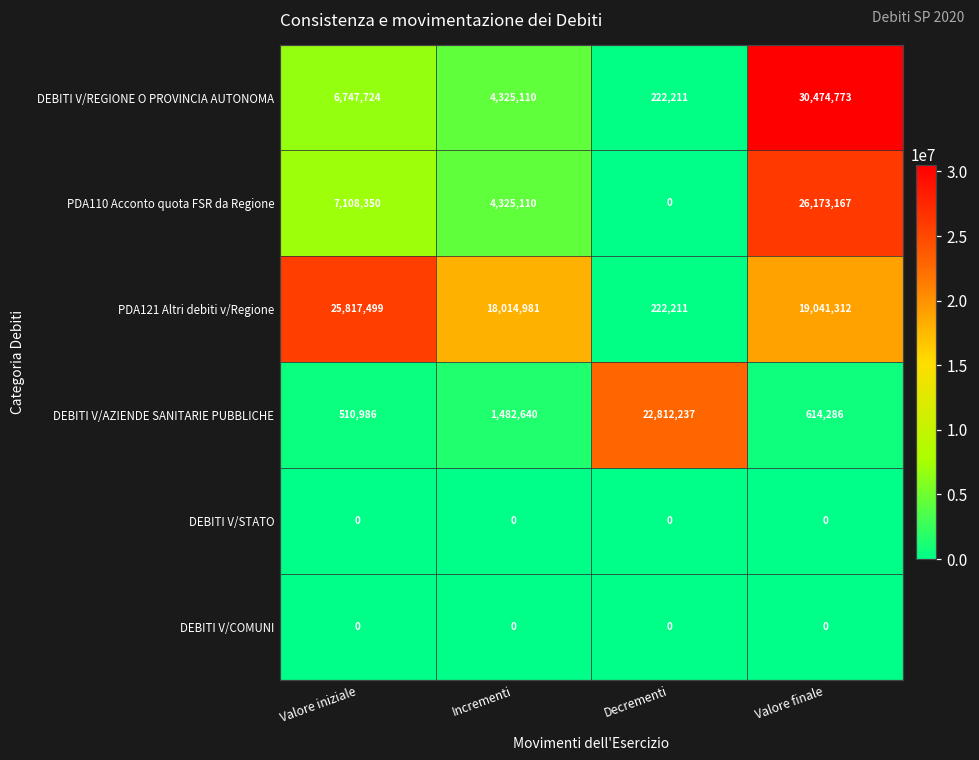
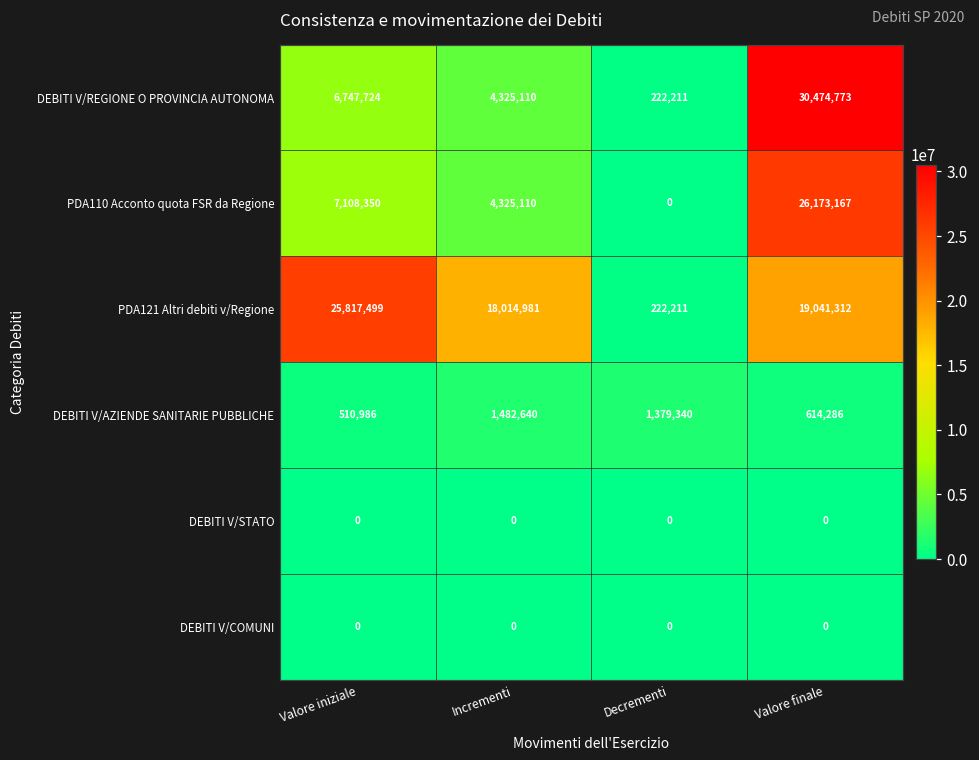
  {
    "DEBITI V/REGIONE O PROVINCIA AUTONOMA": {
      "Valore iniziale": "6,747,724",
      "Incrementi": "4,325,110",
      "Decrementi": "222,211",
      "Valore finale": "30,474,773"
    },
    "PDA110 Acconto quota FSR da Regione": {
      "Valore iniziale": "7,108,350",
      "Incrementi": "4,325,110",
      "Decrementi": "0",
      "Valore finale": "26,173,167"
    },
    "PDA121 Altri debiti v/Regione": {
      "Valore iniziale": "25,817,499",
      "Incrementi": "18,014,981",
      "Decrementi": "222,211",
      "Valore finale": "19,041,312"
    },
    "DEBITI V/AZIENDE SANITARIE PUBBLICHE": {
      "Valore iniziale": "510,986",
      "Incrementi": "1,482,640",
-     "Decrementi": "22,812,237",
+     "Decrementi": "1,379,340",
      "Valore finale": "614,286"
    },
    "DEBITI V/STATO": {
      "Valore iniziale": "0",
      "Incrementi": "0",
      "Decrementi": "0",
      "Valore finale": "0"
    },
    "DEBITI V/COMUNI": {
      "Valore iniziale": "0",
      "Incrementi": "0",
      "Decrementi": "0",
      "Valore finale": "0"
    }
  }
